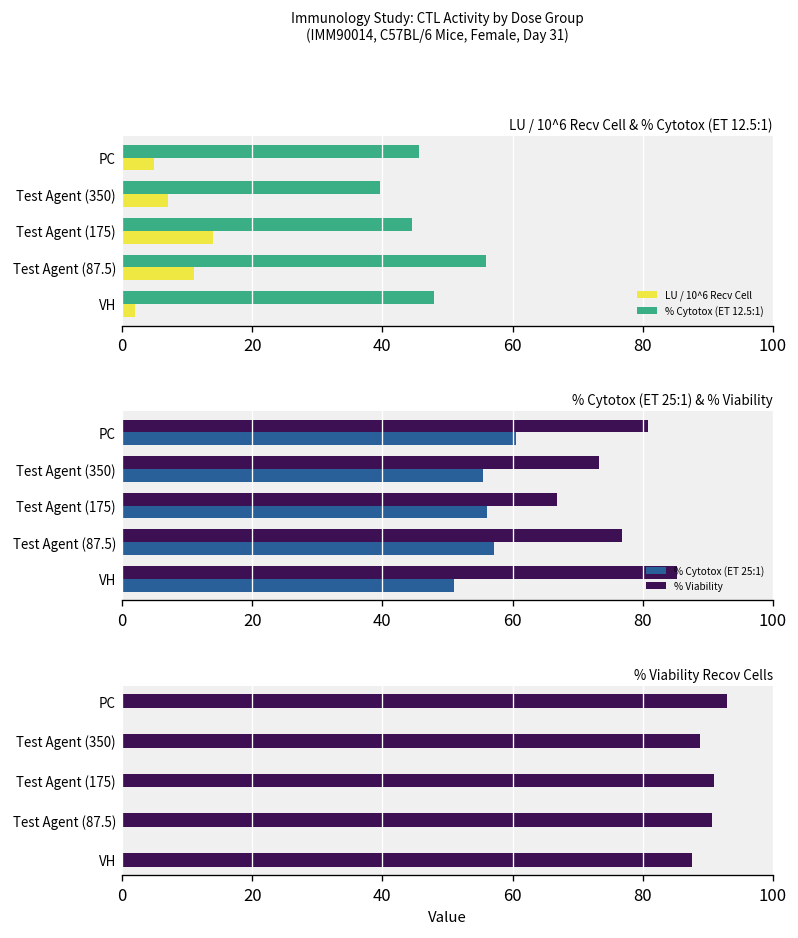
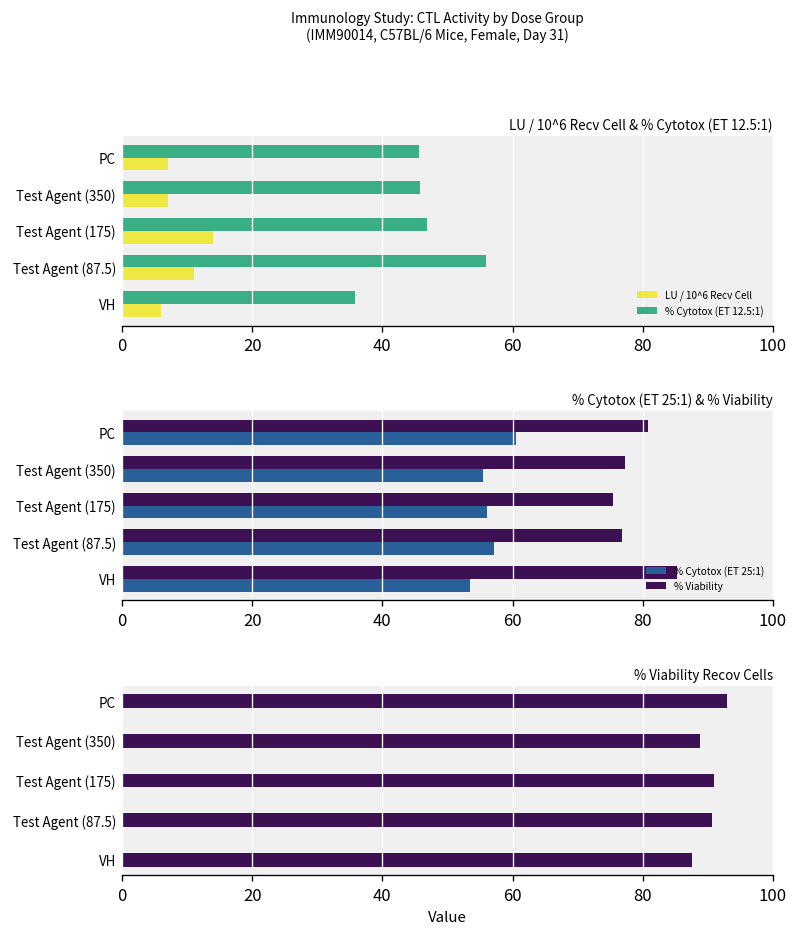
  {
    "LU / 10^6 Recv Cell & % Cytotox (ET 12.5:1)": {
      "LU / 10^6 Recv Cell": {
-       "PC": 5,
+       "PC": 7,
        "Test Agent (350)": 7,
        "Test Agent (175)": 14,
        "Test Agent (87.5)": 11,
-       "VH": 2
+       "VH": 6
      },
      "% Cytotox (ET 12.5:1)": {
        "PC": 46,
-       "Test Agent (350)": 40,
-       "Test Agent (175)": 45,
+       "Test Agent (350)": 46,
+       "Test Agent (175)": 47,
        "Test Agent (87.5)": 56,
-       "VH": 48
+       "VH": 36
      }
    },
    "% Cytotox (ET 25:1) & % Viability": {
      "% Cytotox (ET 25:1)": {
        "PC": 61,
        "Test Agent (350)": 55,
        "Test Agent (175)": 56,
        "Test Agent (87.5)": 57,
-       "VH": 51
+       "VH": 53
      },
      "% Viability": {
        "PC": 81,
-       "Test Agent (350)": 73,
-       "Test Agent (175)": 67,
+       "Test Agent (350)": 77,
+       "Test Agent (175)": 75,
        "Test Agent (87.5)": 77,
        "VH": 85
      }
    },
    "% Viability Recov Cells": {
      "PC": 93,
      "Test Agent (350)": 89,
      "Test Agent (175)": 91,
      "Test Agent (87.5)": 91,
      "VH": 88
    }
  }
